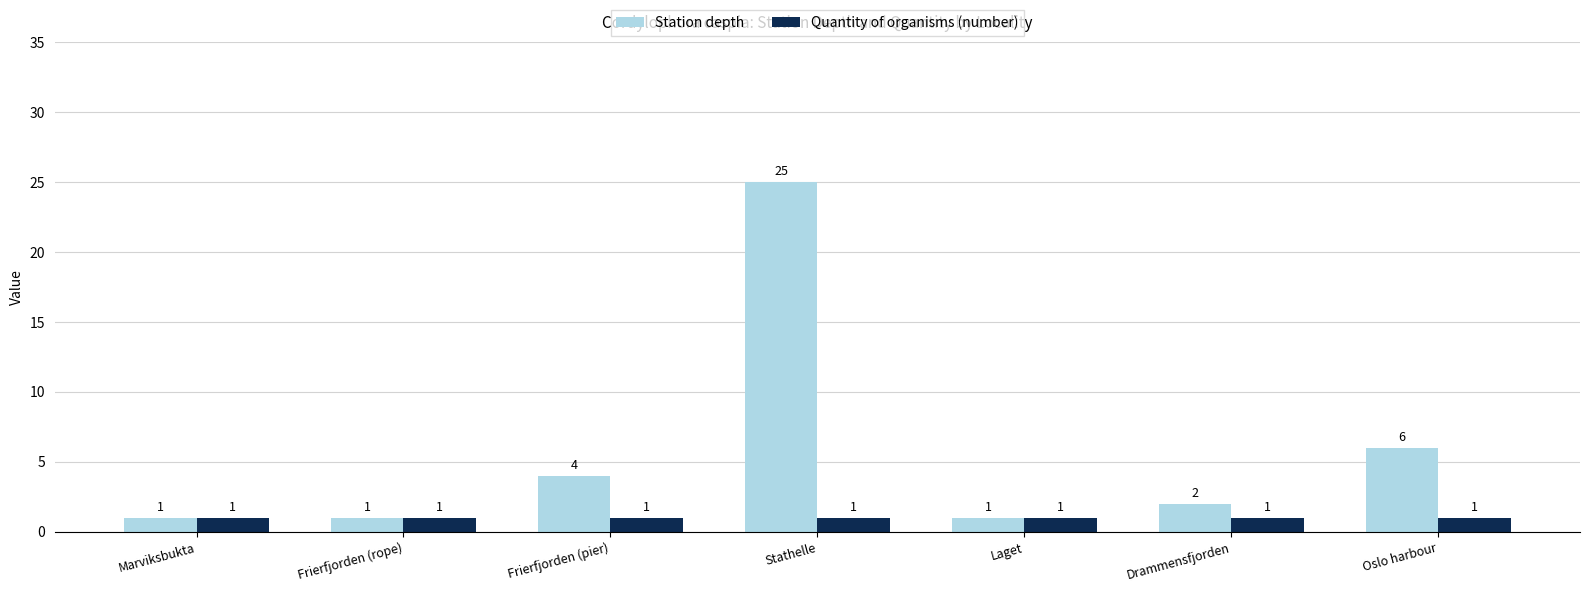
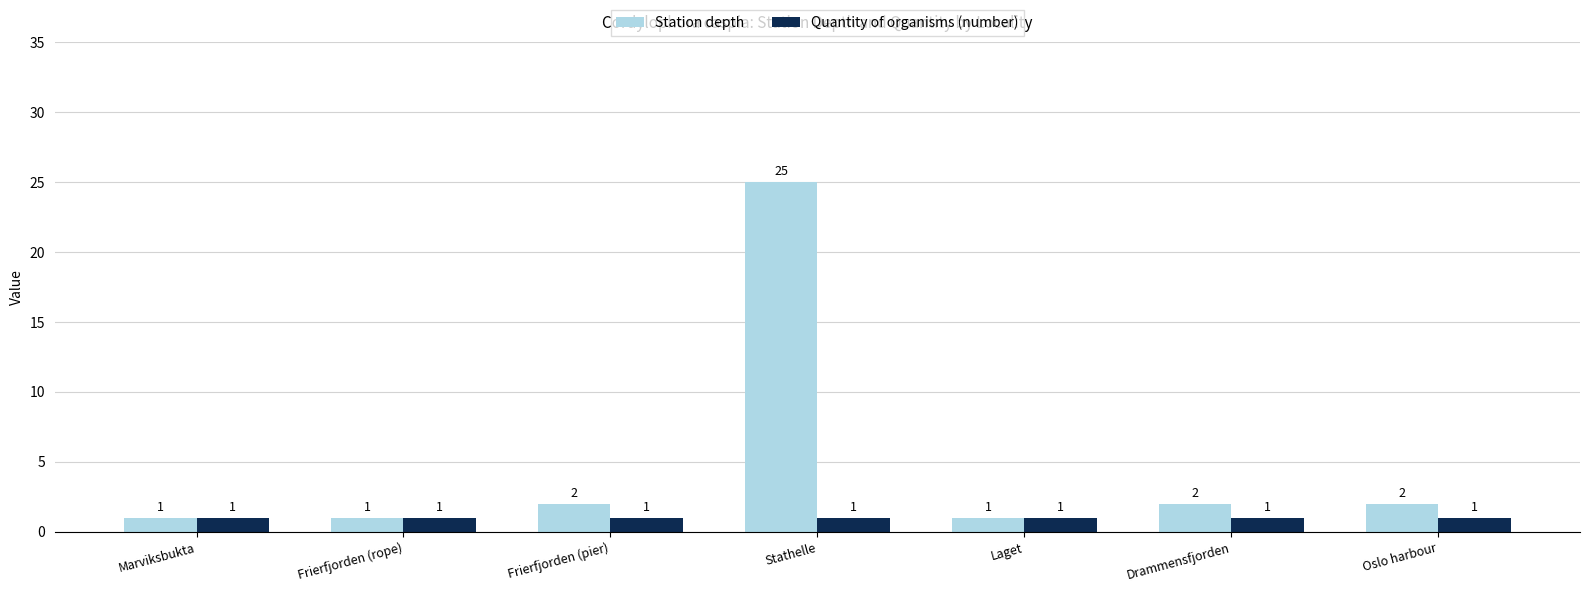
  {
    "Station depth": {
      "Marviksbukta": 1,
      "Frierfjorden (rope)": 1,
-     "Frierfjorden (pier)": 4,
+     "Frierfjorden (pier)": 2,
      "Stathelle": 25,
      "Laget": 1,
      "Drammensfjorden": 2,
-     "Oslo harbour": 6
+     "Oslo harbour": 2
    },
    "Quantity of organisms (number)": {
      "Marviksbukta": 1,
      "Frierfjorden (rope)": 1,
      "Frierfjorden (pier)": 1,
      "Stathelle": 1,
      "Laget": 1,
      "Drammensfjorden": 1,
      "Oslo harbour": 1
    }
  }
